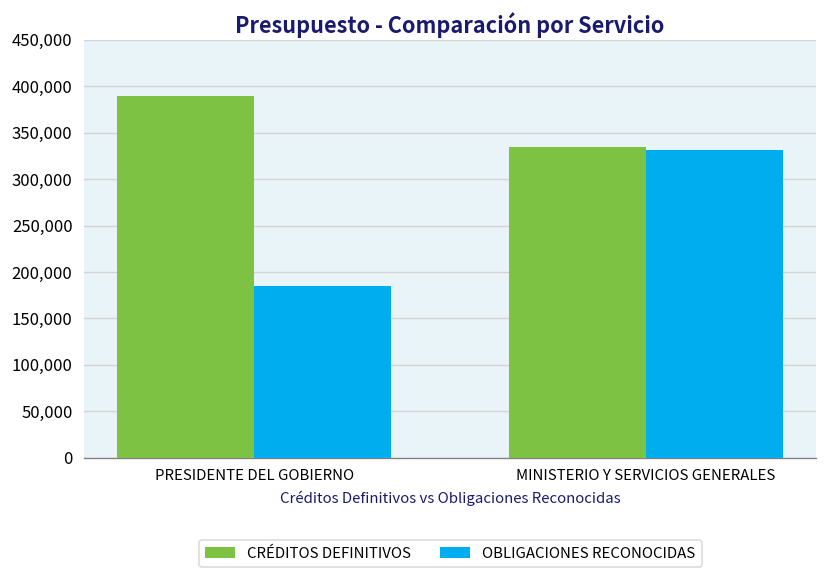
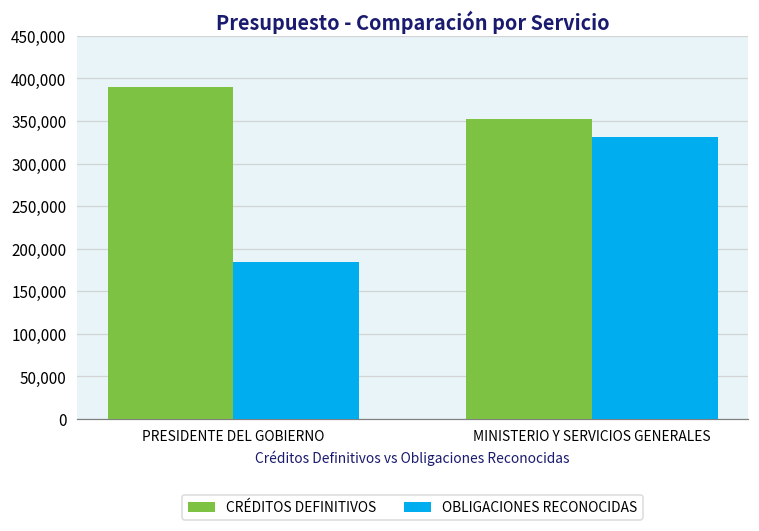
  {
    "CRÉDITOS DEFINITIVOS": {
      "PRESIDENTE DEL GOBIERNO": "390,000",
-     "MINISTERIO Y SERVICIOS GENERALES": "340,000"
+     "MINISTERIO Y SERVICIOS GENERALES": "350,000"
    },
    "OBLIGACIONES RECONOCIDAS": {
      "PRESIDENTE DEL GOBIERNO": "180,000",
      "MINISTERIO Y SERVICIOS GENERALES": "330,000"
    }
  }
